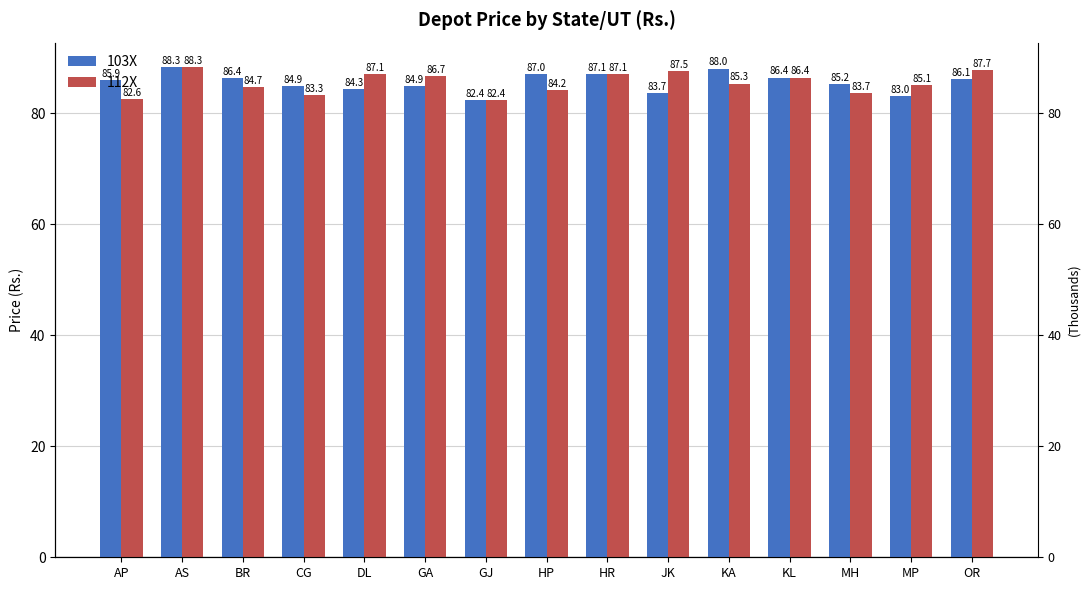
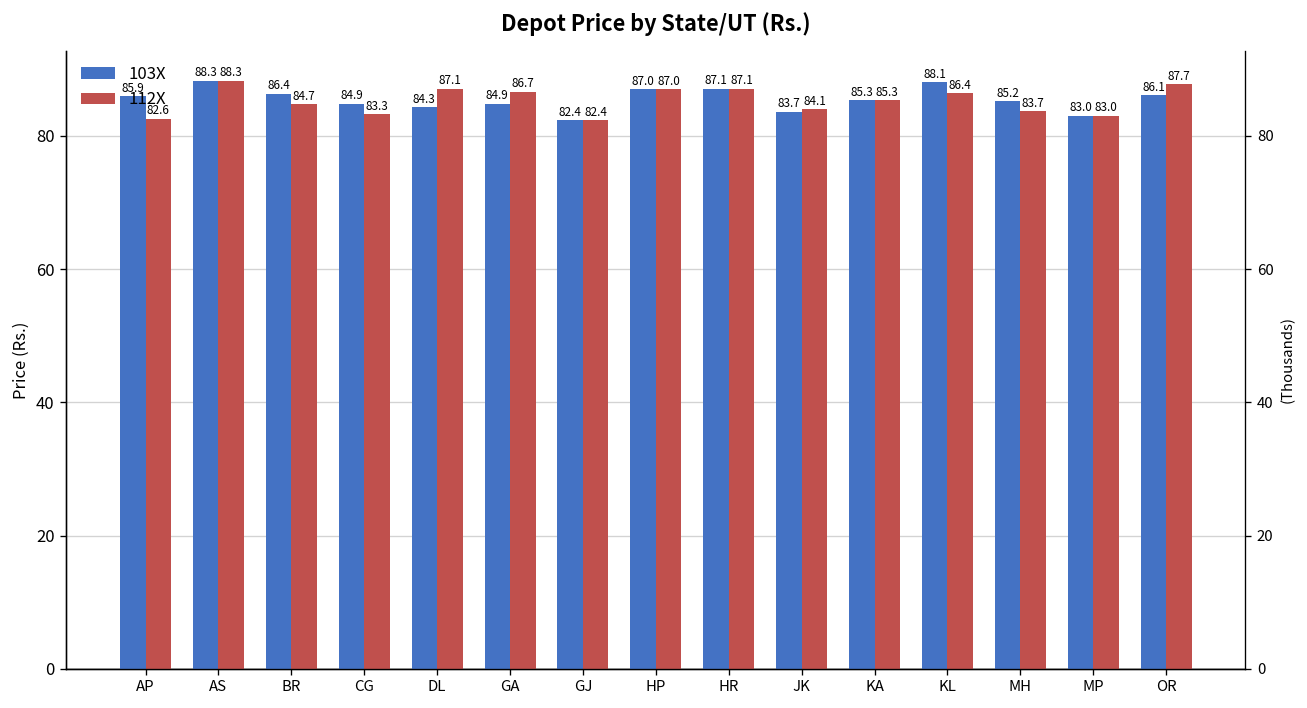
  {
    "103X": {
      "AP": 85.9,
      "AS": 88.3,
      "BR": 86.4,
      "CG": 84.9,
      "DL": 84.3,
      "GA": 84.9,
      "GJ": 82.4,
      "HP": 87.0,
      "HR": 87.1,
      "JK": 83.7,
-     "KA": 88.0,
-     "KL": 86.4,
+     "KA": 85.3,
+     "KL": 88.1,
      "MH": 85.2,
      "MP": 83.0,
      "OR": 86.1
    },
    "112X": {
      "AP": 82.6,
      "AS": 88.3,
      "BR": 84.7,
      "CG": 83.3,
      "DL": 87.1,
      "GA": 86.7,
      "GJ": 82.4,
-     "HP": 84.2,
+     "HP": 87.0,
      "HR": 87.1,
-     "JK": 87.5,
+     "JK": 84.1,
      "KA": 85.3,
      "KL": 86.4,
      "MH": 83.7,
-     "MP": 85.1,
+     "MP": 83.0,
      "OR": 87.7
    }
  }
